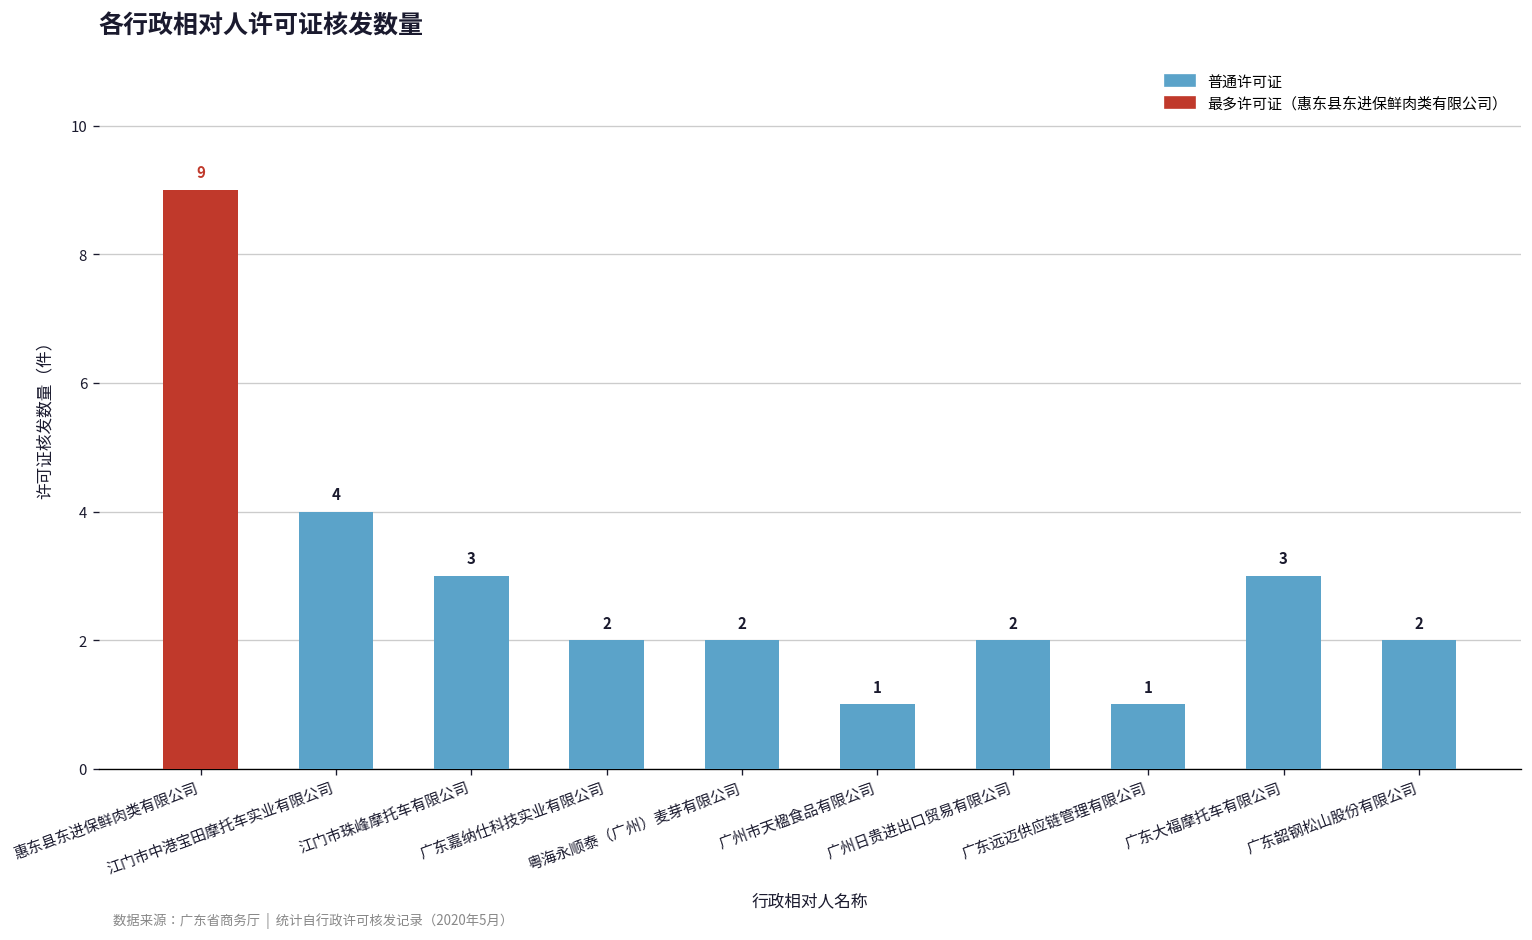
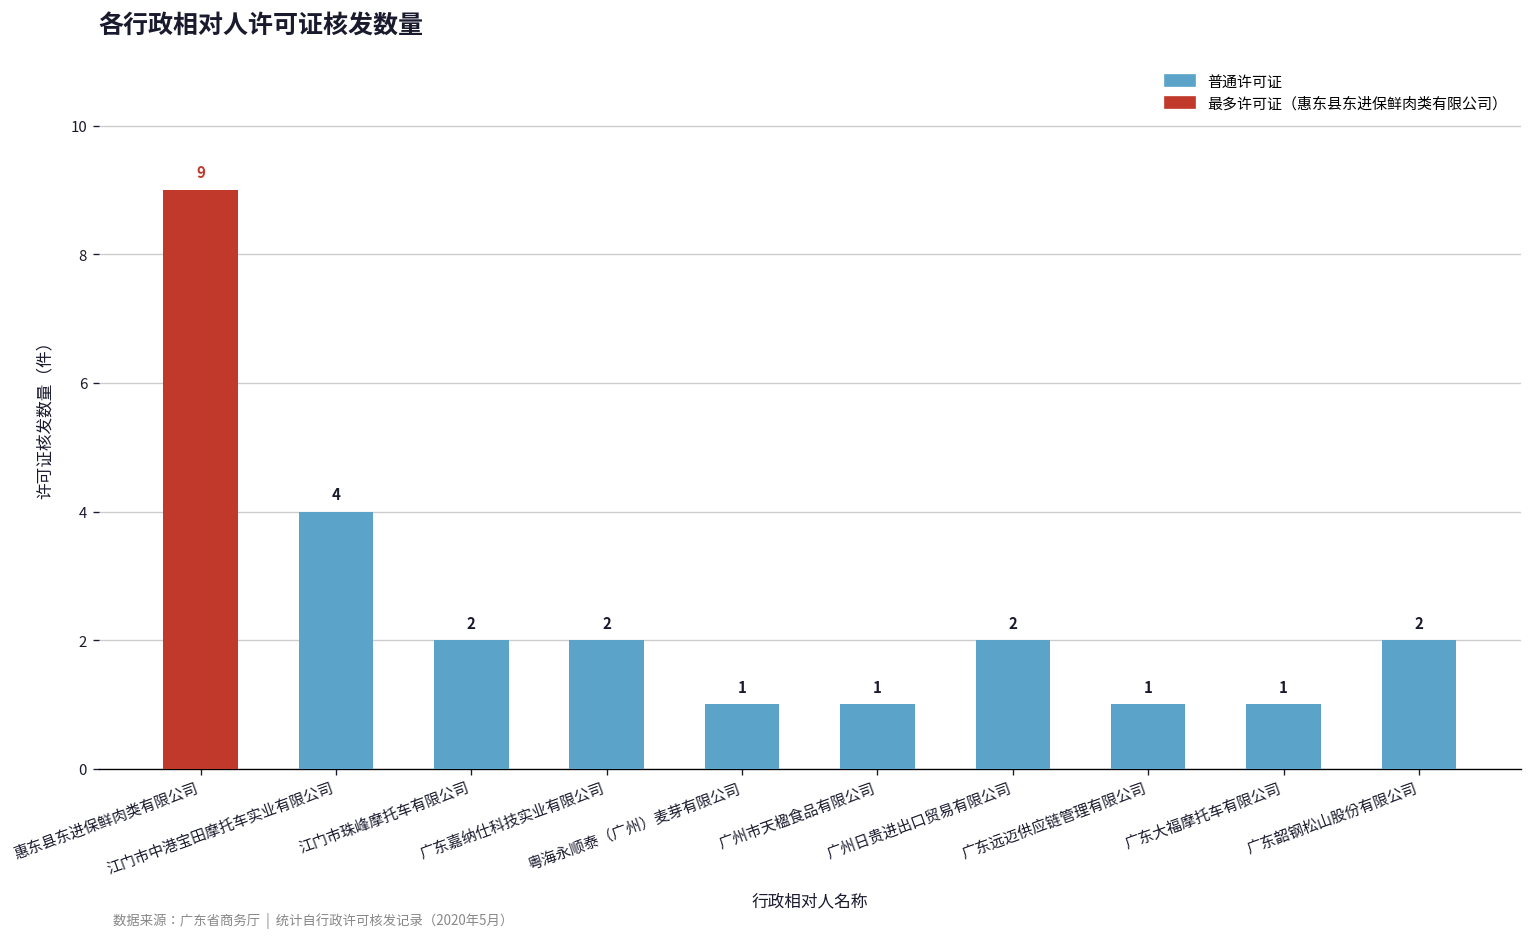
  {
    "惠东县东进保鲜肉类有限公司": 9,
    "江门市中港宝田摩托车实业有限公司": 4,
-   "江门市珠峰摩托车有限公司": 3,
+   "江门市珠峰摩托车有限公司": 2,
    "广东嘉纳仕科技实业有限公司": 2,
-   "粤海永顺泰（广州）麦芽有限公司": 2,
+   "粤海永顺泰（广州）麦芽有限公司": 1,
    "广州市天楹食品有限公司": 1,
    "广州日贵进出口贸易有限公司": 2,
    "广东远迈供应链管理有限公司": 1,
-   "广东大福摩托车有限公司": 3,
+   "广东大福摩托车有限公司": 1,
    "广东韶钢松山股份有限公司": 2
  }
